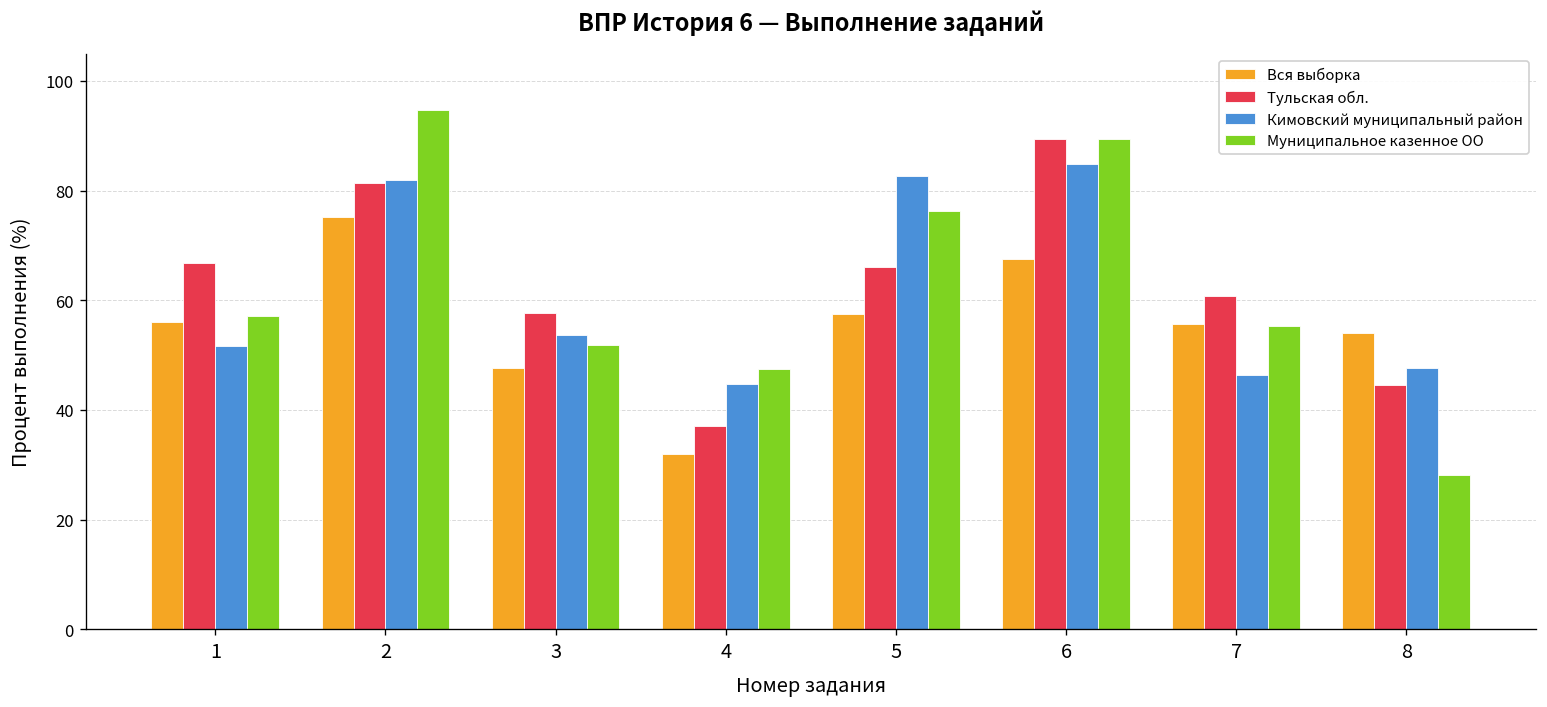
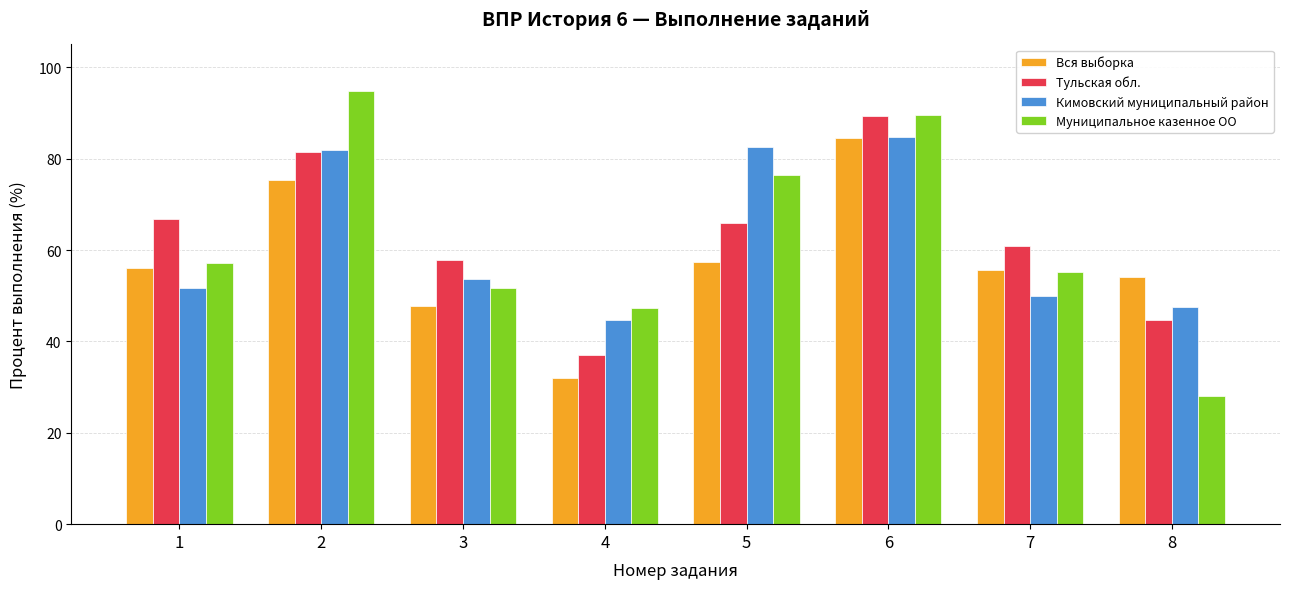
  {
    "Вся выборка": {
      "1": 56,
      "2": 75,
      "3": 48,
      "4": 32,
      "5": 57,
-     "6": 68,
+     "6": 85,
      "7": 56,
      "8": 54
    },
    "Тульская обл.": {
      "1": 67,
      "2": 81,
      "3": 58,
      "4": 37,
      "5": 66,
      "6": 89,
      "7": 61,
      "8": 45
    },
    "Кимовский муниципальный район": {
      "1": 52,
      "2": 82,
      "3": 54,
      "4": 45,
      "5": 83,
      "6": 85,
-     "7": 46,
+     "7": 50,
      "8": 48
    },
    "Муниципальное казенное ОО": {
      "1": 57,
      "2": 95,
      "3": 52,
      "4": 47,
      "5": 76,
      "6": 89,
      "7": 55,
      "8": 28
    }
  }
